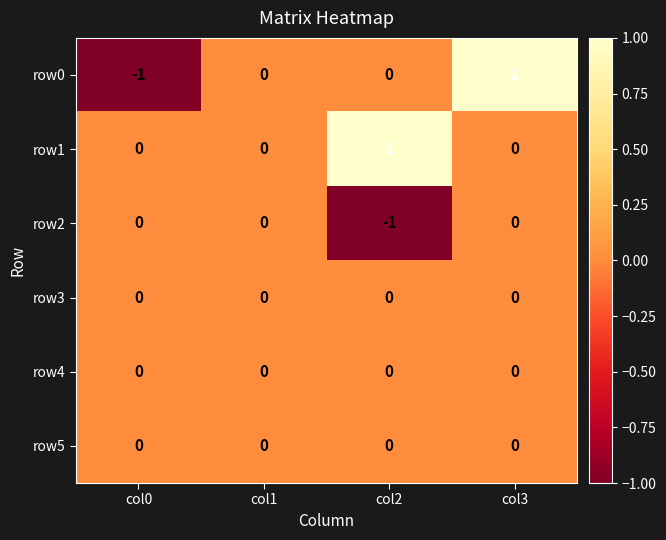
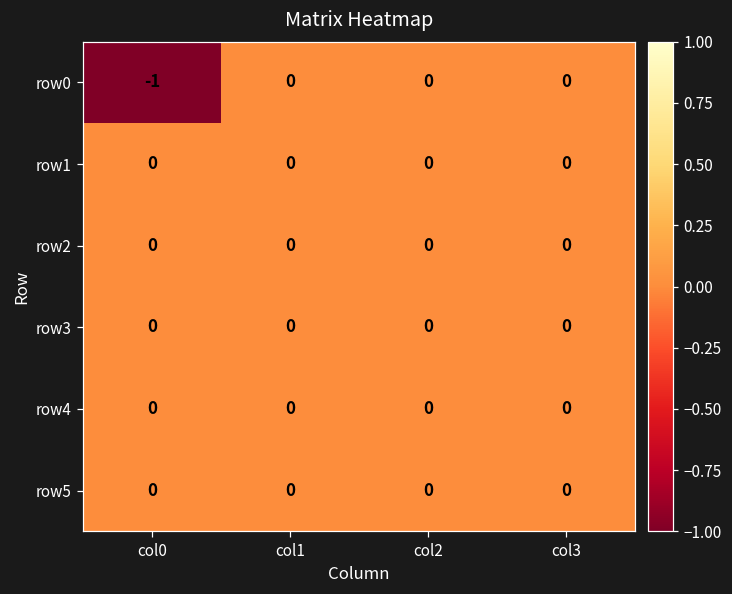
  {
    "row0": {
      "col0": -1,
      "col1": 0,
      "col2": 0,
-     "col3": 1
+     "col3": 0
    },
    "row1": {
      "col0": 0,
      "col1": 0,
-     "col2": 1,
+     "col2": 0,
      "col3": 0
    },
    "row2": {
      "col0": 0,
      "col1": 0,
-     "col2": -1,
+     "col2": 0,
      "col3": 0
    },
    "row3": {
      "col0": 0,
      "col1": 0,
      "col2": 0,
      "col3": 0
    },
    "row4": {
      "col0": 0,
      "col1": 0,
      "col2": 0,
      "col3": 0
    },
    "row5": {
      "col0": 0,
      "col1": 0,
      "col2": 0,
      "col3": 0
    }
  }
